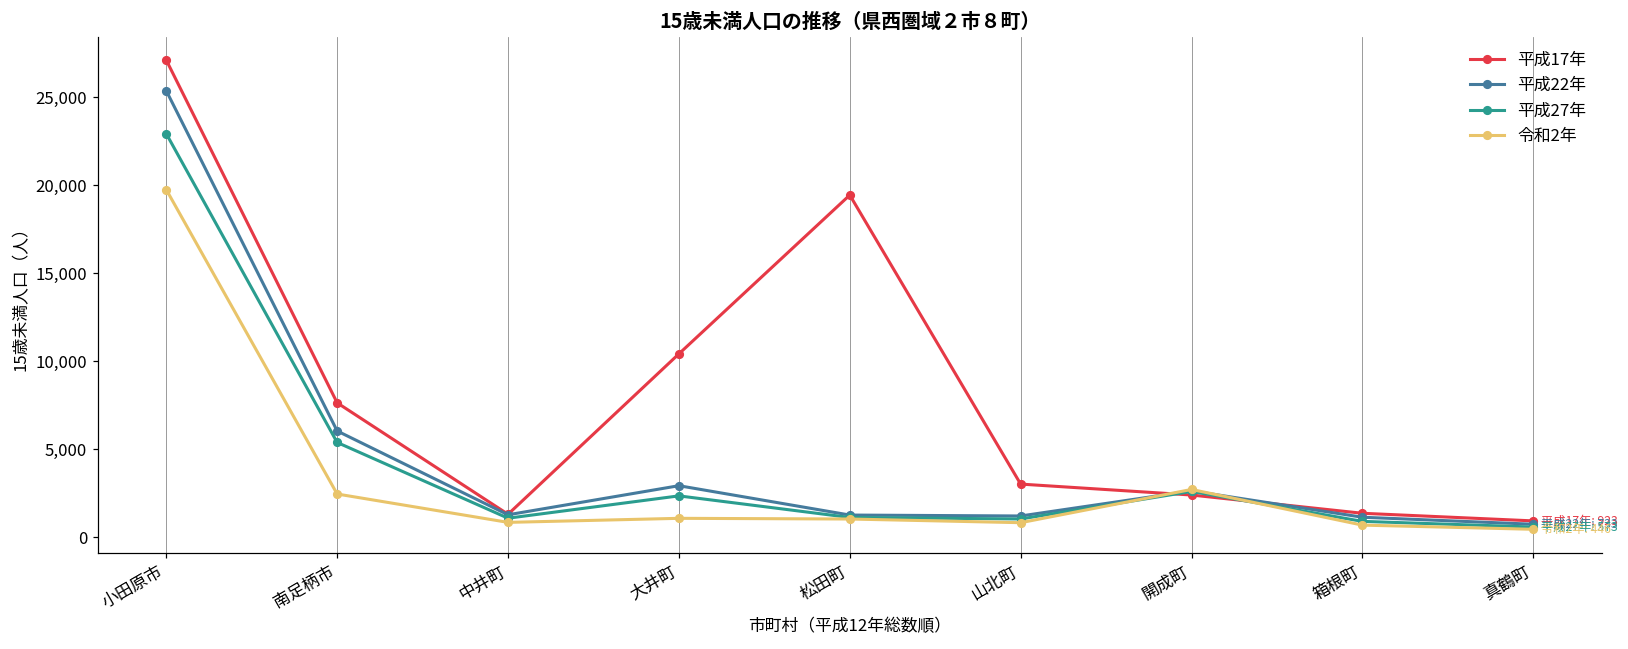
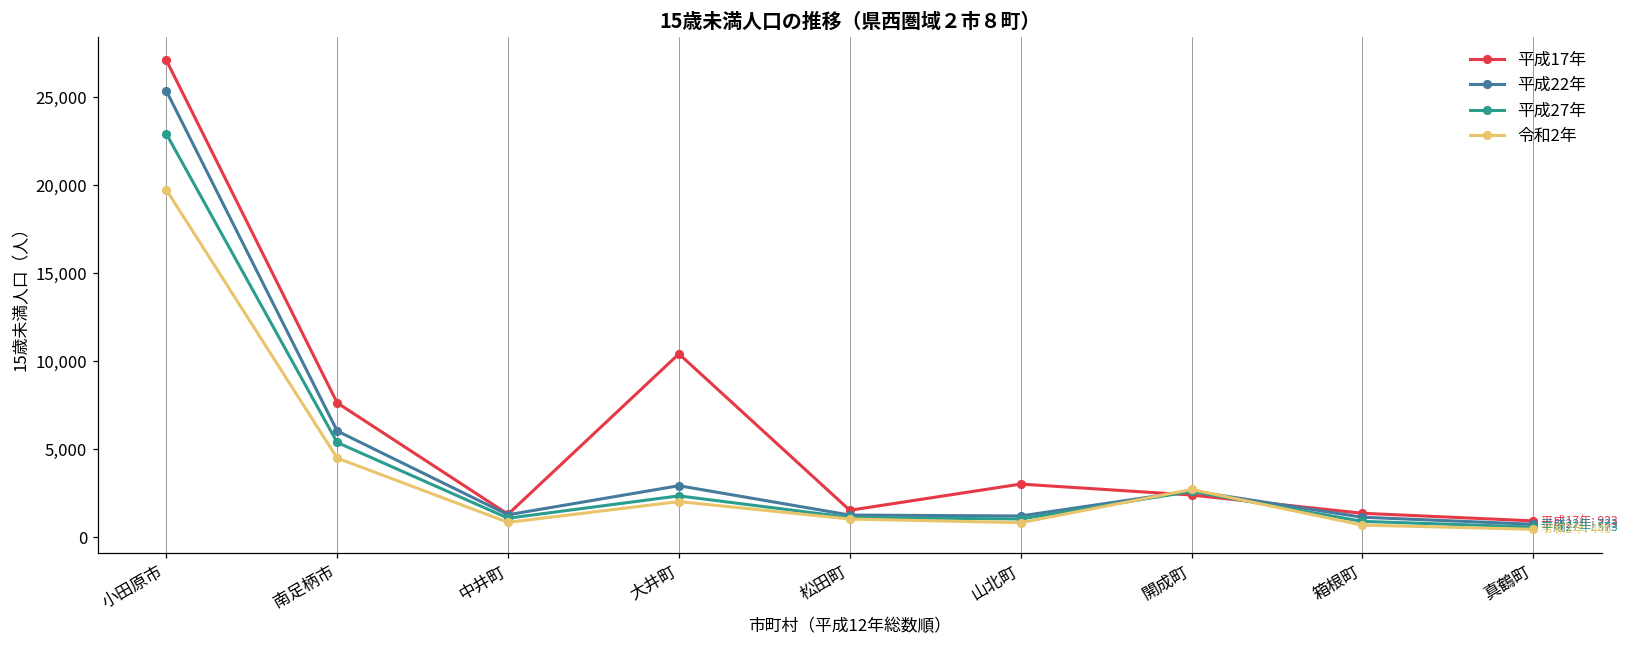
  {
    "平成17年": {
      "小田原市": "27,100",
      "南足柄市": "7,600",
      "大井町": "10,400",
-     "松田町": "19,400",
+     "松田町": "1,500",
      "山北町": "3,000",
      "開成町": "2,400",
      "箱根町": "1,400"
    },
    "令和2年": {
      "小田原市": "19,700",
-     "南足柄市": "2,500",
+     "南足柄市": "4,500",
      "中井町": "800",
-     "大井町": "1,100",
+     "大井町": "2,000",
      "山北町": "800",
      "箱根町": "700"
    }
  }
